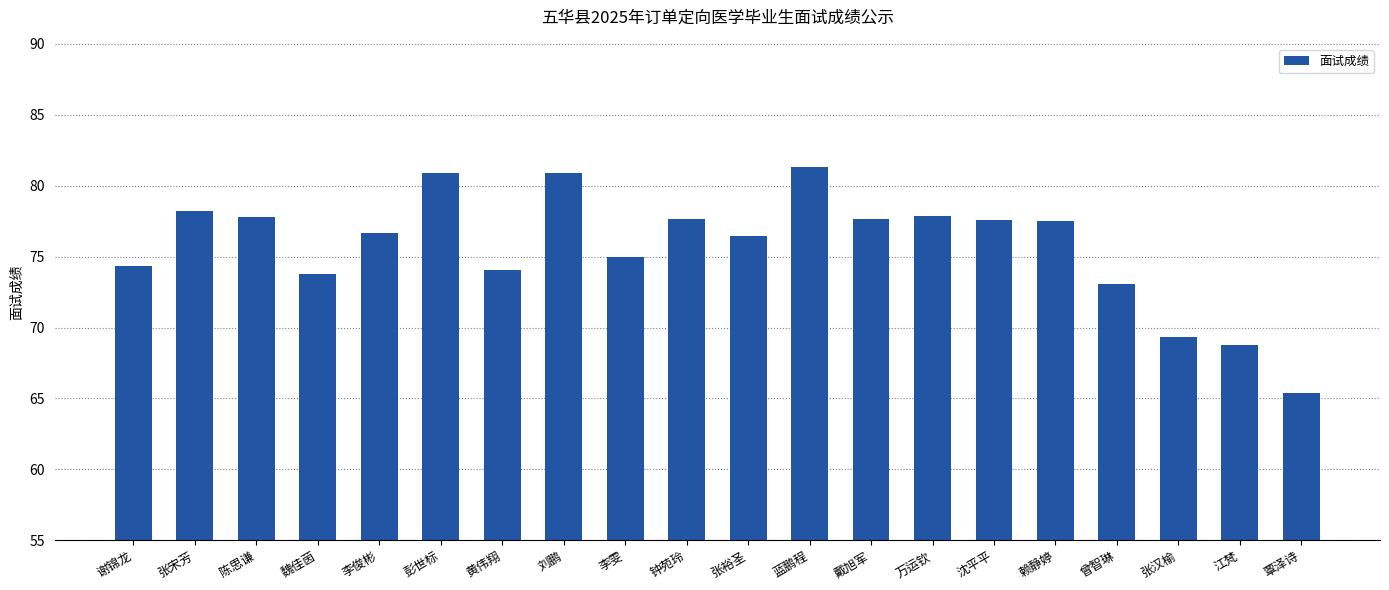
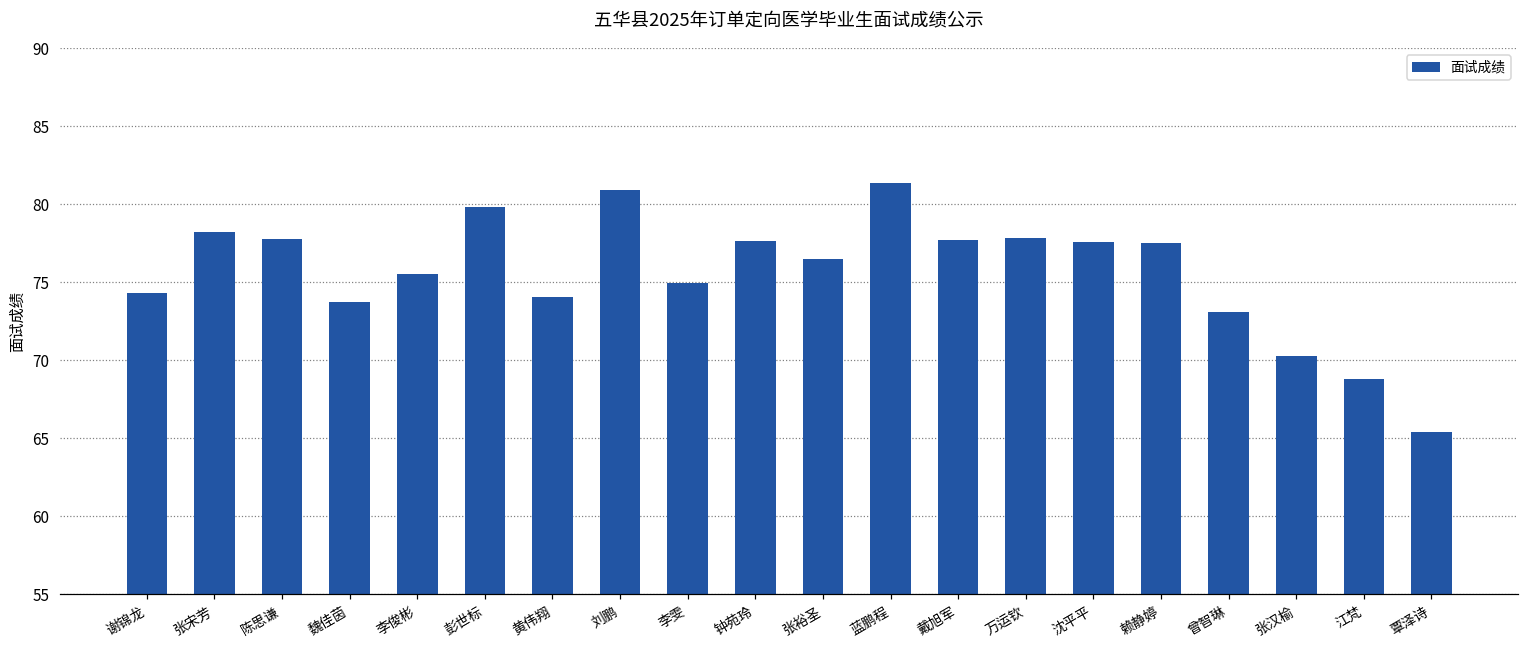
  {
    "谢锦龙": 74.3,
    "张宋芳": 78.2,
    "陈思谦": 77.8,
    "魏佳茵": 73.7,
-   "李俊彬": 76.7,
-   "彭世标": 80.9,
+   "李俊彬": 75.6,
+   "彭世标": 79.8,
    "黄伟翔": 74.1,
    "刘鹏": 80.9,
    "李雯": 75.0,
    "钟苑玲": 77.6,
    "张裕圣": 76.5,
    "蓝鹏程": 81.3,
    "戴旭军": 77.7,
    "万运钦": 77.9,
    "沈平平": 77.6,
    "赖静婷": 77.5,
    "曾智琳": 73.1,
-   "张汉榆": 69.3,
+   "张汉榆": 70.3,
    "江梵": 68.8,
    "覃泽诗": 65.4
  }
